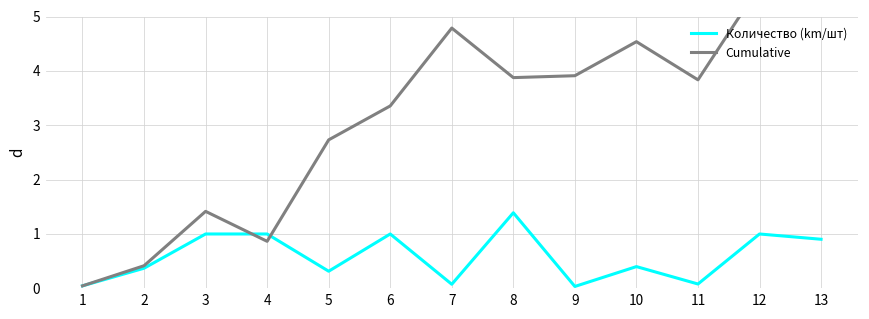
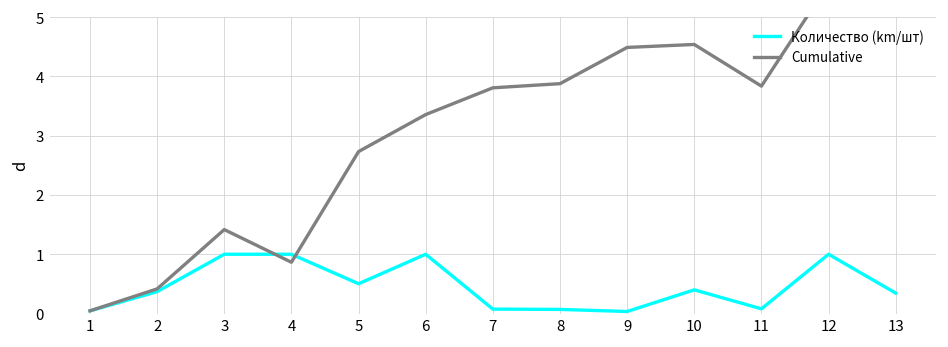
  {
    "Количество (km/шт)": {
      "3": 1.0,
      "4": 1.0,
-     "5": 0.3,
+     "5": 0.5,
      "6": 1.0,
      "7": 0.1,
-     "8": 1.4,
+     "8": 0.1,
      "9": 0.0,
      "10": 0.4,
      "11": 0.1,
      "12": 1.0,
-     "13": 0.9
+     "13": 0.3
    },
    "Cumulative": {
      "3": 1.4,
      "4": 0.9,
      "5": 2.7,
      "6": 3.4,
-     "7": 4.8,
+     "7": 3.8,
      "8": 3.9,
-     "9": 3.9,
+     "9": 4.5,
      "10": 4.5,
      "11": 3.8
    }
  }
